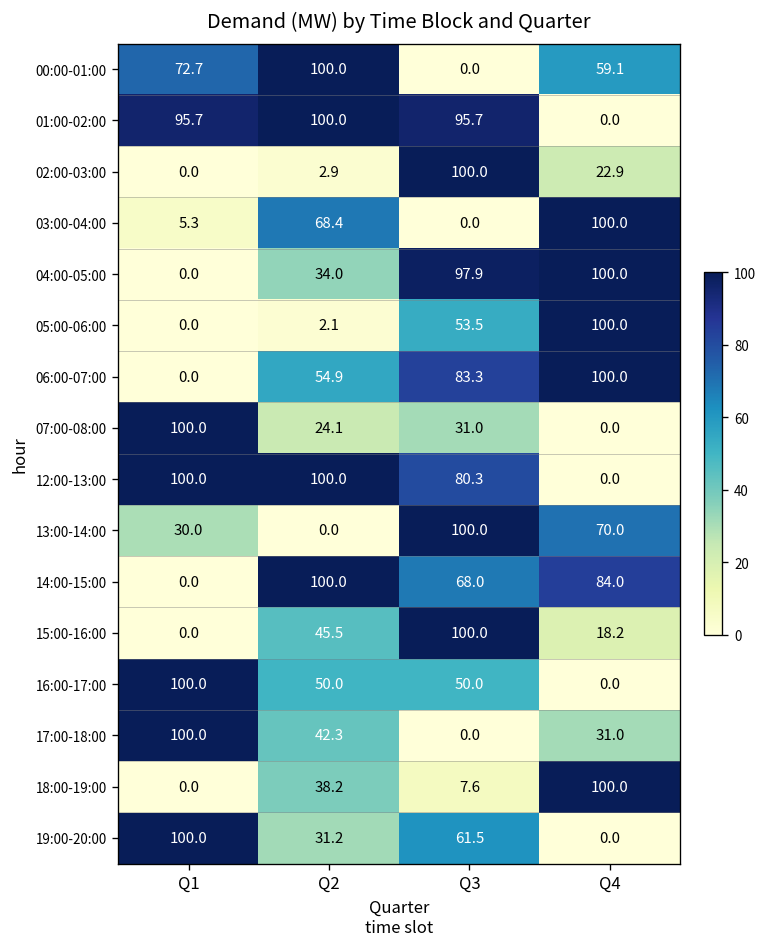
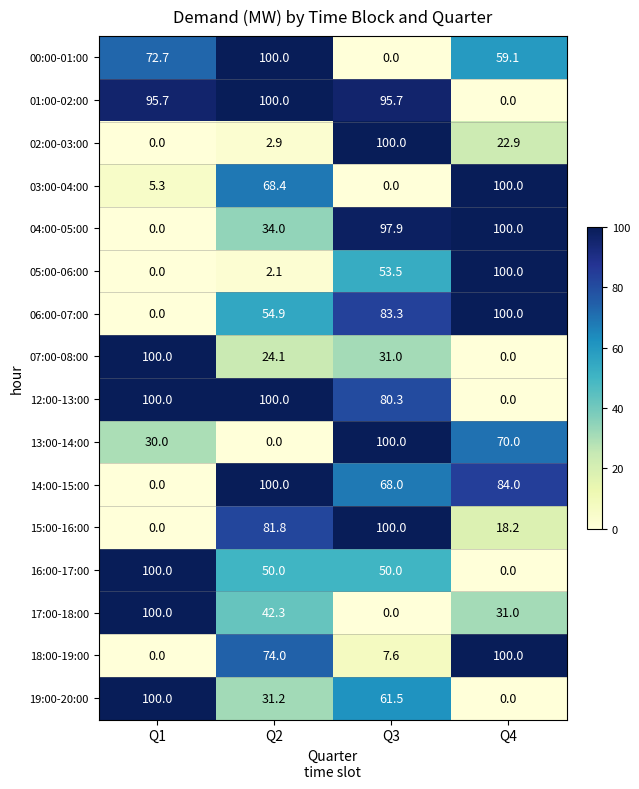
  {
    "00:00-01:00": {
      "Q1": 72.7,
      "Q2": 100.0,
      "Q3": 0.0,
      "Q4": 59.1
    },
    "01:00-02:00": {
      "Q1": 95.7,
      "Q2": 100.0,
      "Q3": 95.7,
      "Q4": 0.0
    },
    "02:00-03:00": {
      "Q1": 0.0,
      "Q2": 2.9,
      "Q3": 100.0,
      "Q4": 22.9
    },
    "03:00-04:00": {
      "Q1": 5.3,
      "Q2": 68.4,
      "Q3": 0.0,
      "Q4": 100.0
    },
    "04:00-05:00": {
      "Q1": 0.0,
      "Q2": 34.0,
      "Q3": 97.9,
      "Q4": 100.0
    },
    "05:00-06:00": {
      "Q1": 0.0,
      "Q2": 2.1,
      "Q3": 53.5,
      "Q4": 100.0
    },
    "06:00-07:00": {
      "Q1": 0.0,
      "Q2": 54.9,
      "Q3": 83.3,
      "Q4": 100.0
    },
    "07:00-08:00": {
      "Q1": 100.0,
      "Q2": 24.1,
      "Q3": 31.0,
      "Q4": 0.0
    },
    "12:00-13:00": {
      "Q1": 100.0,
      "Q2": 100.0,
      "Q3": 80.3,
      "Q4": 0.0
    },
    "13:00-14:00": {
      "Q1": 30.0,
      "Q2": 0.0,
      "Q3": 100.0,
      "Q4": 70.0
    },
    "14:00-15:00": {
      "Q1": 0.0,
      "Q2": 100.0,
      "Q3": 68.0,
      "Q4": 84.0
    },
    "15:00-16:00": {
      "Q1": 0.0,
-     "Q2": 45.5,
+     "Q2": 81.8,
      "Q3": 100.0,
      "Q4": 18.2
    },
    "16:00-17:00": {
      "Q1": 100.0,
      "Q2": 50.0,
      "Q3": 50.0,
      "Q4": 0.0
    },
    "17:00-18:00": {
      "Q1": 100.0,
      "Q2": 42.3,
      "Q3": 0.0,
      "Q4": 31.0
    },
    "18:00-19:00": {
      "Q1": 0.0,
-     "Q2": 38.2,
+     "Q2": 74.0,
      "Q3": 7.6,
      "Q4": 100.0
    },
    "19:00-20:00": {
      "Q1": 100.0,
      "Q2": 31.2,
      "Q3": 61.5,
      "Q4": 0.0
    }
  }
